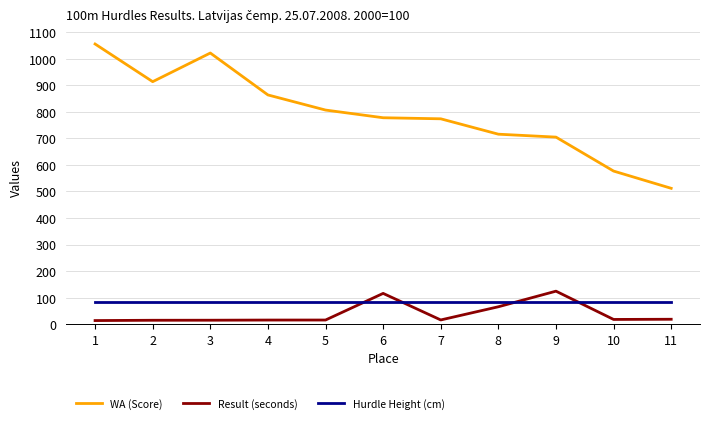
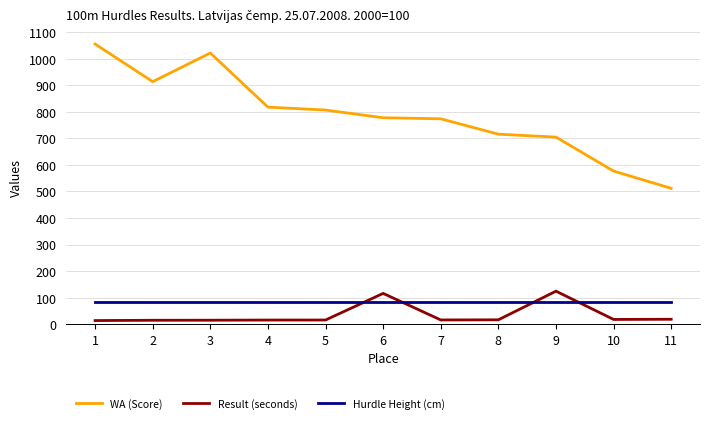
  {
    "WA (Score)": {
      "1": 1060,
      "2": 910,
      "3": 1020,
-     "4": 860,
+     "4": 820,
      "5": 810,
      "6": 780,
      "7": 770,
      "8": 720,
      "9": 710,
      "10": 580,
      "11": 510
    },
    "Result (seconds)": {
      "1": 10,
      "2": 10,
      "3": 10,
      "4": 20,
      "5": 20,
      "6": 120,
      "7": 20,
-     "8": 70,
+     "8": 20,
      "9": 120,
      "10": 20,
      "11": 20
    },
    "Hurdle Height (cm)": {
      "1": 80,
      "2": 80,
      "3": 80,
      "4": 80,
      "5": 80,
      "6": 80,
      "7": 80,
      "8": 80,
      "9": 80,
      "10": 80,
      "11": 80
    }
  }
